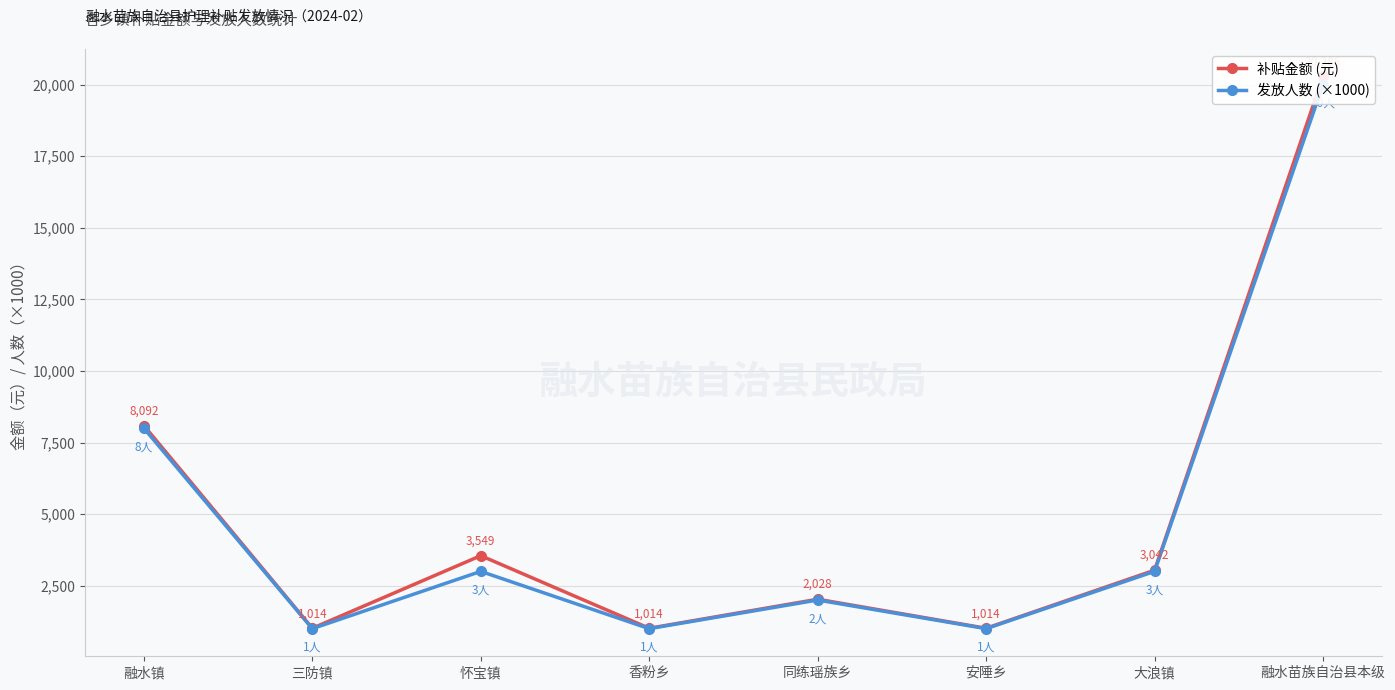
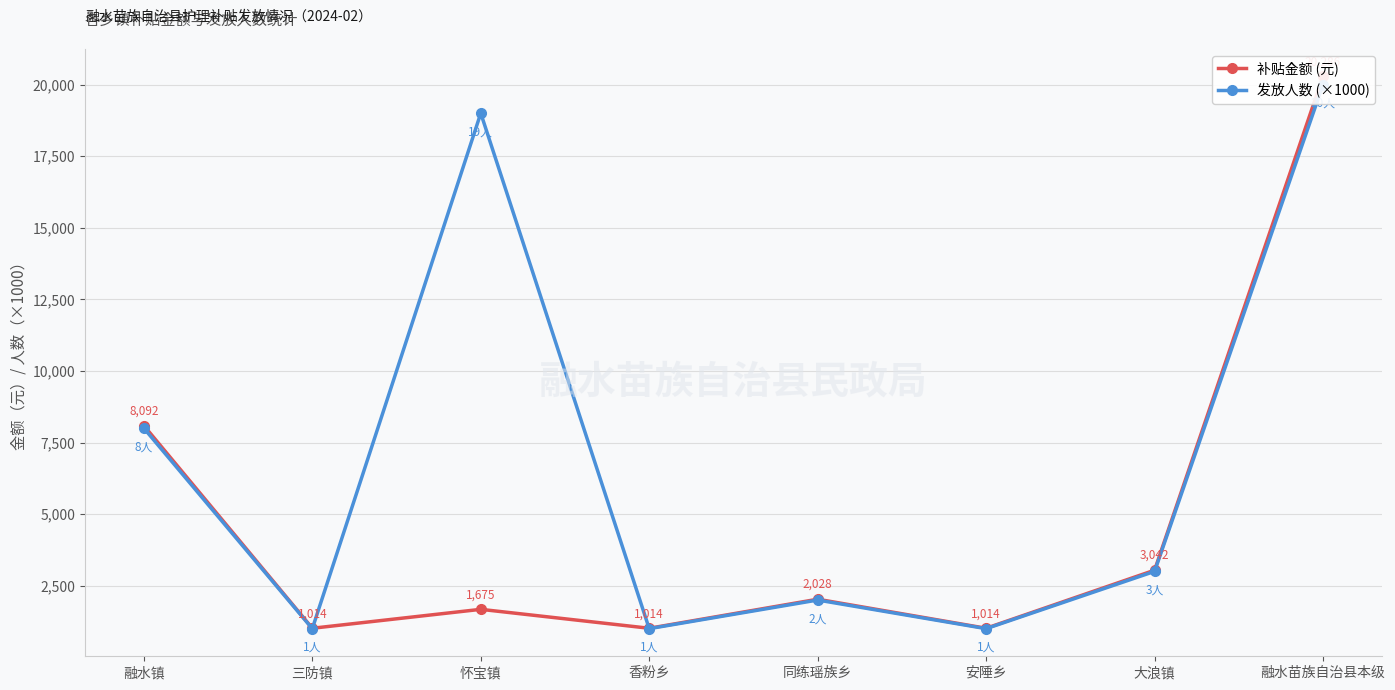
  {
    "补贴金额 (元)": {
      "融水镇": "8,092",
-     "怀宝镇": "3,549"
+     "怀宝镇": "1,675"
    },
    "发放人数 (×1000)": {
-     "怀宝镇": "3人"
+     "怀宝镇": "19人"
    }
  }
